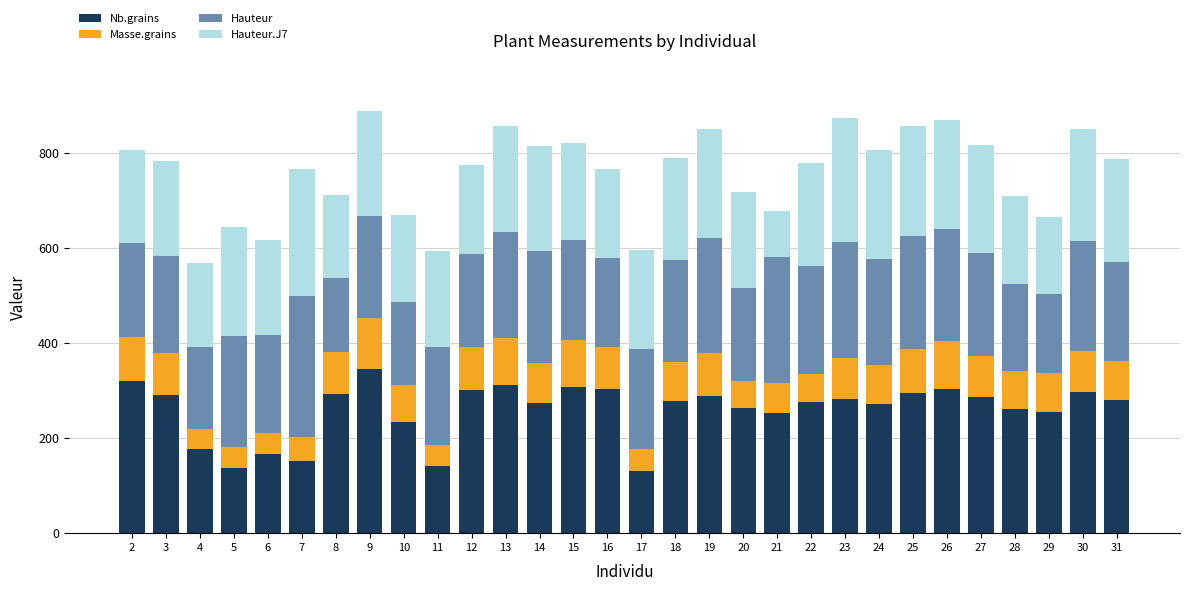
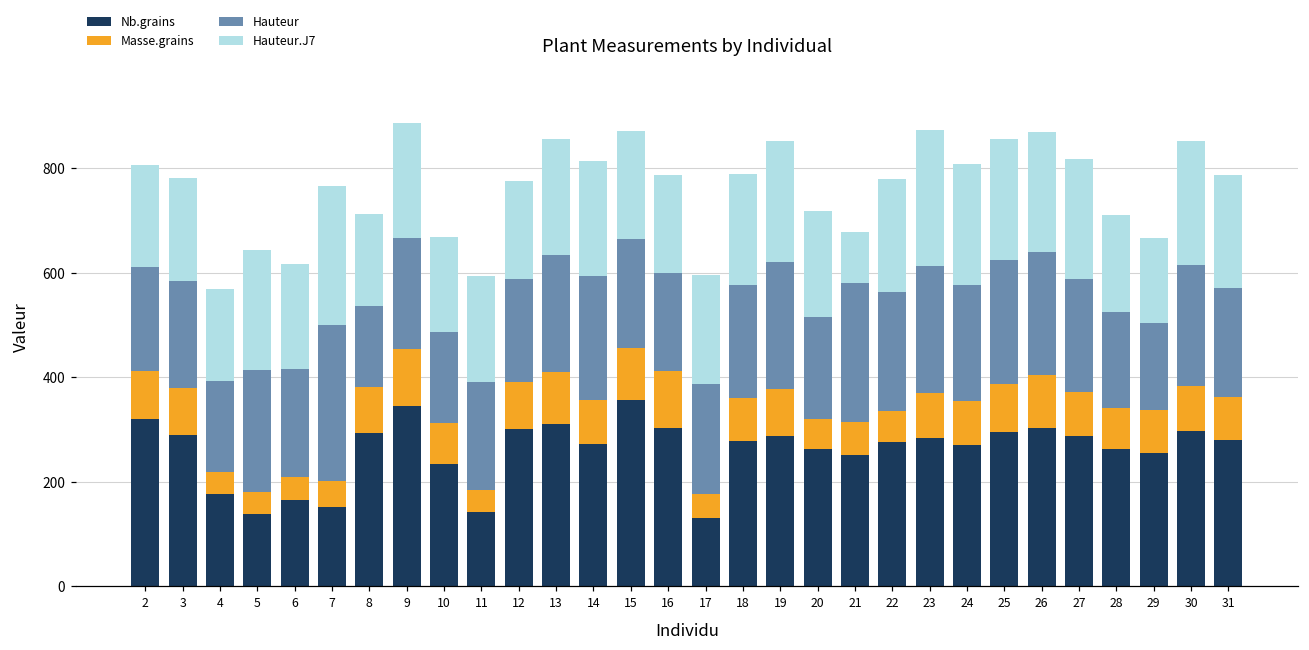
  {
    "Nb.grains": {
      "2": 320,
      "3": 290,
      "4": 180,
      "5": 140,
      "6": 170,
      "7": 150,
      "8": 290,
      "9": 350,
      "10": 230,
      "11": 140,
      "12": 300,
      "13": 310,
      "14": 270,
-     "15": 310,
+     "15": 360,
      "16": 300,
      "17": 130,
      "18": 280,
      "19": 290,
      "20": 260,
      "21": 250,
      "22": 280,
      "23": 280,
      "24": 270,
      "25": 300,
      "26": 300,
      "27": 290,
      "28": 260,
      "29": 260,
      "30": 300,
      "31": 280
    },
    "Masse.grains": {
      "2": 90,
      "3": 90,
      "4": 40,
      "5": 40,
      "6": 40,
      "7": 50,
      "8": 90,
      "9": 110,
      "10": 80,
      "11": 40,
      "12": 90,
      "13": 100,
      "14": 80,
      "15": 100,
-     "16": 90,
+     "16": 110,
      "17": 50,
      "18": 80,
      "19": 90,
      "20": 60,
      "21": 60,
      "22": 60,
      "23": 90,
      "24": 80,
      "25": 90,
      "26": 100,
      "27": 80,
      "28": 80,
      "29": 80,
      "30": 90,
      "31": 80
    },
    "Hauteur": {
      "2": 200,
      "3": 210,
      "4": 170,
      "5": 230,
      "6": 210,
      "7": 300,
      "8": 160,
      "9": 210,
      "10": 170,
      "11": 210,
      "12": 200,
      "13": 220,
      "14": 240,
      "15": 210,
      "16": 190,
      "17": 210,
      "18": 220,
      "19": 240,
      "20": 200,
      "21": 270,
      "22": 230,
      "23": 240,
      "24": 220,
      "25": 240,
      "26": 240,
      "27": 220,
      "28": 180,
      "29": 170,
      "30": 230,
      "31": 210
    },
    "Hauteur.J7": {
      "2": 200,
      "3": 200,
      "4": 180,
      "5": 230,
      "6": 200,
      "7": 270,
      "8": 180,
      "9": 220,
      "10": 180,
      "11": 200,
      "12": 190,
      "13": 220,
      "14": 220,
      "15": 210,
      "16": 190,
      "17": 210,
      "18": 210,
      "19": 230,
      "20": 200,
      "21": 100,
      "22": 220,
      "23": 260,
      "24": 230,
      "25": 230,
      "26": 230,
      "27": 230,
      "28": 190,
      "29": 160,
      "30": 240,
      "31": 220
    }
  }
